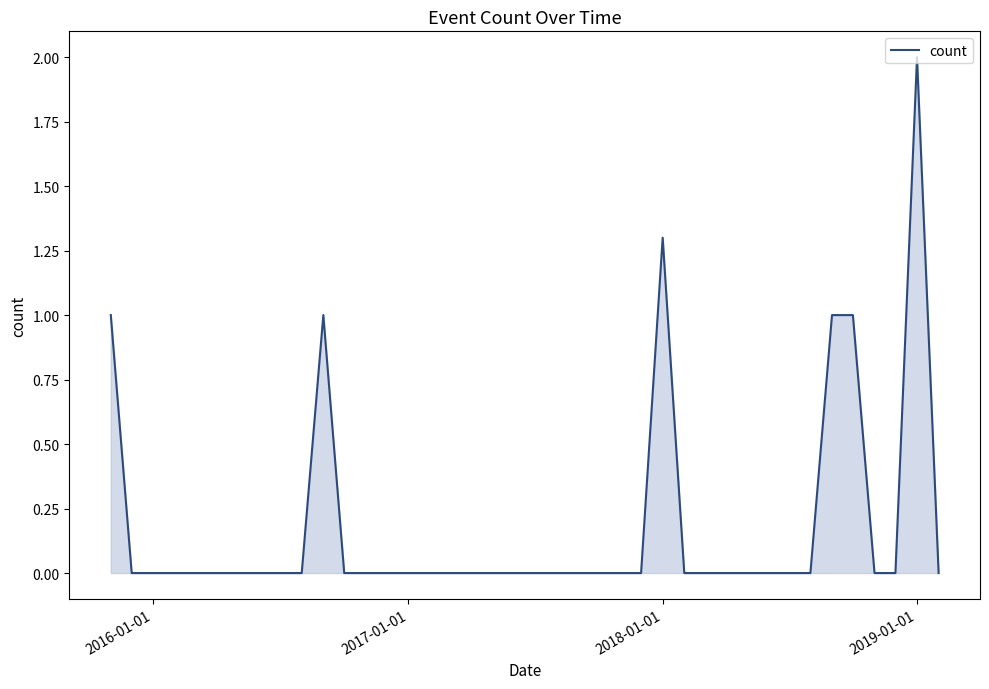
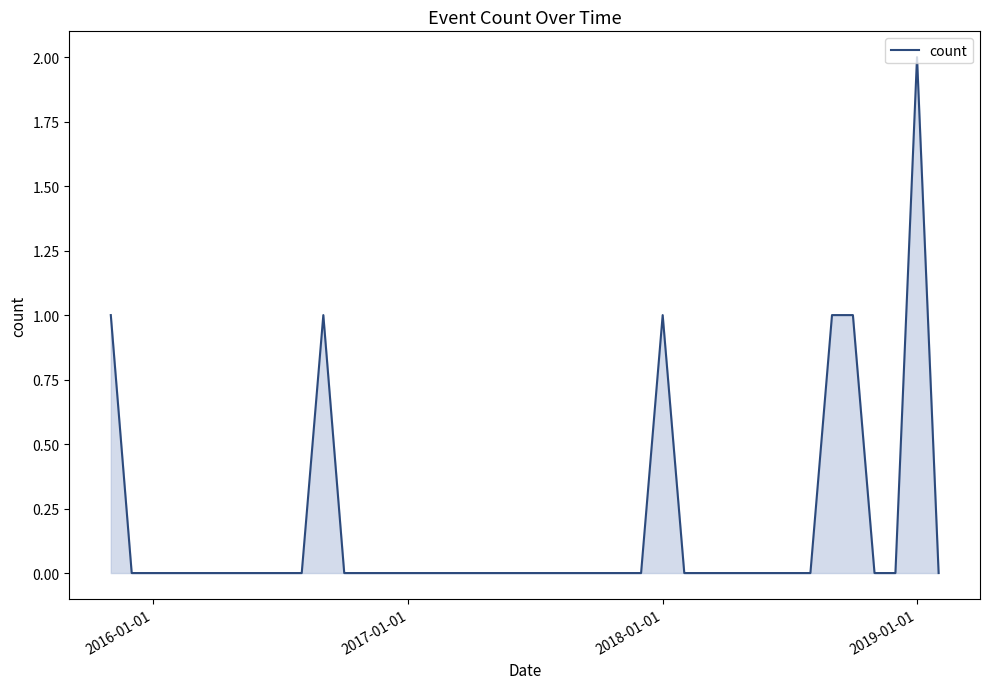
  {
    "2016-01-01": 0.0,
    "2017-01-01": 0.0,
-   "2018-01-01": 1.3
+   "2018-01-01": 1.0
  }
